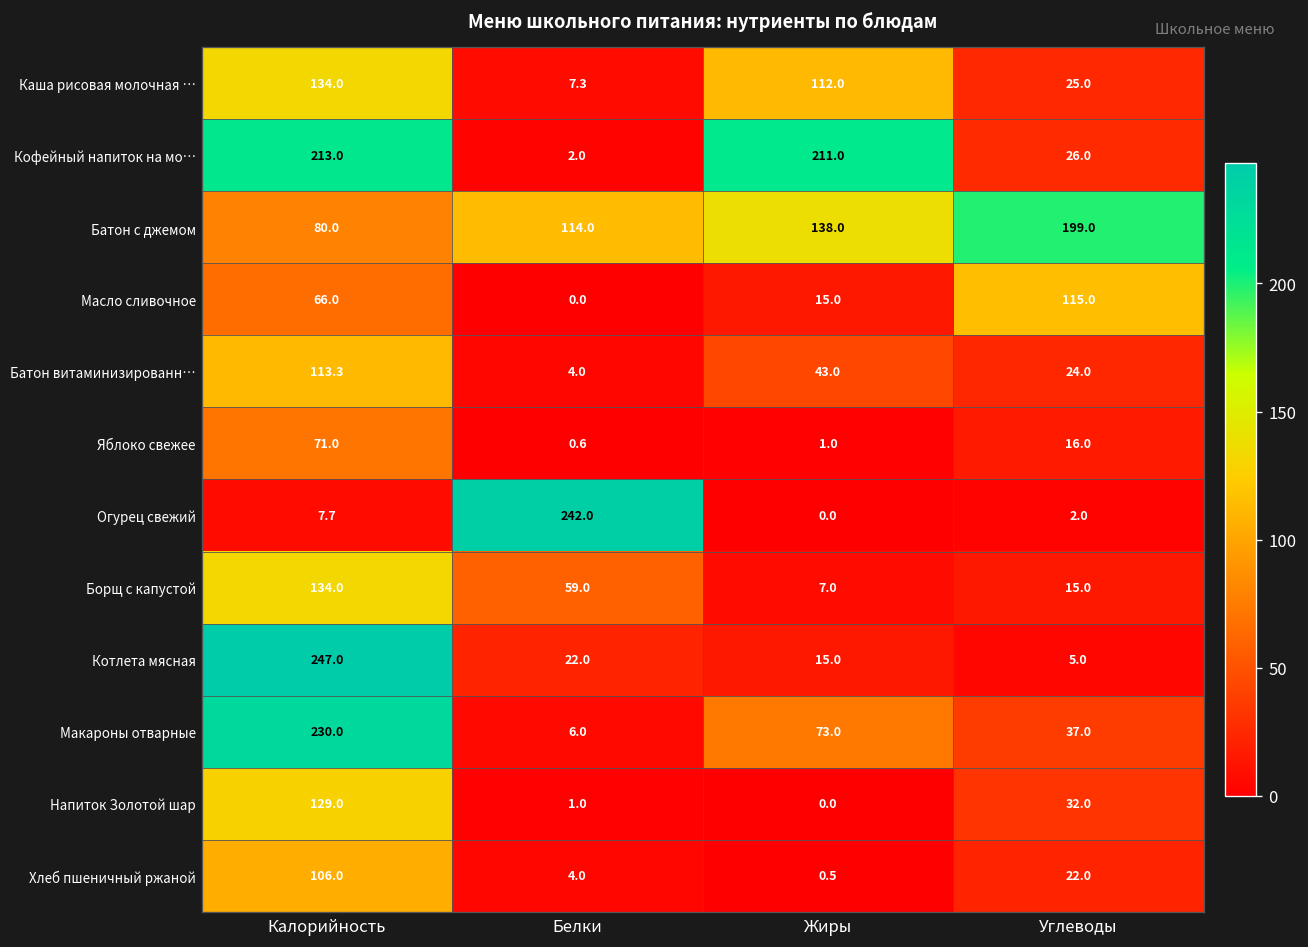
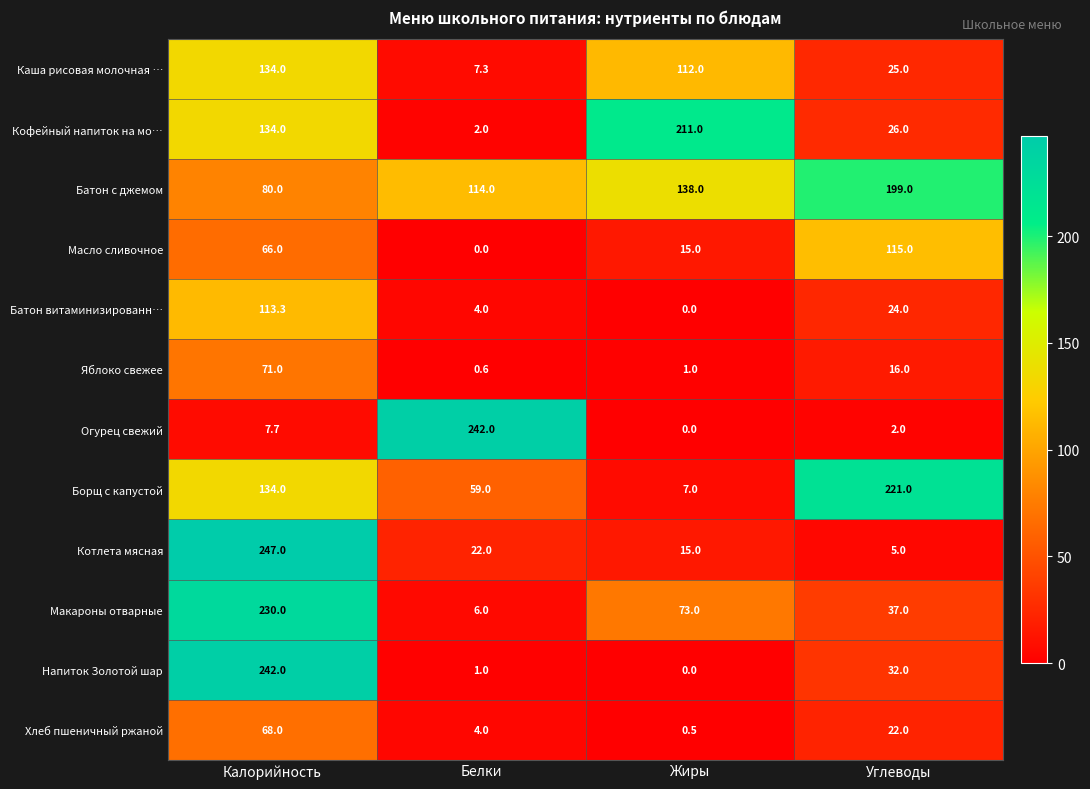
  {
    "Каша рисовая молочная …": {
      "Калорийность": 134.0,
      "Белки": 7.3,
      "Жиры": 112.0,
      "Углеводы": 25.0
    },
    "Кофейный напиток на мо…": {
-     "Калорийность": 213.0,
+     "Калорийность": 134.0,
      "Белки": 2.0,
      "Жиры": 211.0,
      "Углеводы": 26.0
    },
    "Батон с джемом": {
      "Калорийность": 80.0,
      "Белки": 114.0,
      "Жиры": 138.0,
      "Углеводы": 199.0
    },
    "Масло сливочное": {
      "Калорийность": 66.0,
      "Белки": 0.0,
      "Жиры": 15.0,
      "Углеводы": 115.0
    },
    "Батон витаминизированн…": {
      "Калорийность": 113.3,
      "Белки": 4.0,
-     "Жиры": 43.0,
+     "Жиры": 0.0,
      "Углеводы": 24.0
    },
    "Яблоко свежее": {
      "Калорийность": 71.0,
      "Белки": 0.6,
      "Жиры": 1.0,
      "Углеводы": 16.0
    },
    "Огурец свежий": {
      "Калорийность": 7.7,
      "Белки": 242.0,
      "Жиры": 0.0,
      "Углеводы": 2.0
    },
    "Борщ с капустой": {
      "Калорийность": 134.0,
      "Белки": 59.0,
      "Жиры": 7.0,
-     "Углеводы": 15.0
+     "Углеводы": 221.0
    },
    "Котлета мясная": {
      "Калорийность": 247.0,
      "Белки": 22.0,
      "Жиры": 15.0,
      "Углеводы": 5.0
    },
    "Макароны отварные": {
      "Калорийность": 230.0,
      "Белки": 6.0,
      "Жиры": 73.0,
      "Углеводы": 37.0
    },
    "Напиток Золотой шар": {
-     "Калорийность": 129.0,
+     "Калорийность": 242.0,
      "Белки": 1.0,
      "Жиры": 0.0,
      "Углеводы": 32.0
    },
    "Хлеб пшеничный ржаной": {
-     "Калорийность": 106.0,
+     "Калорийность": 68.0,
      "Белки": 4.0,
      "Жиры": 0.5,
      "Углеводы": 22.0
    }
  }
